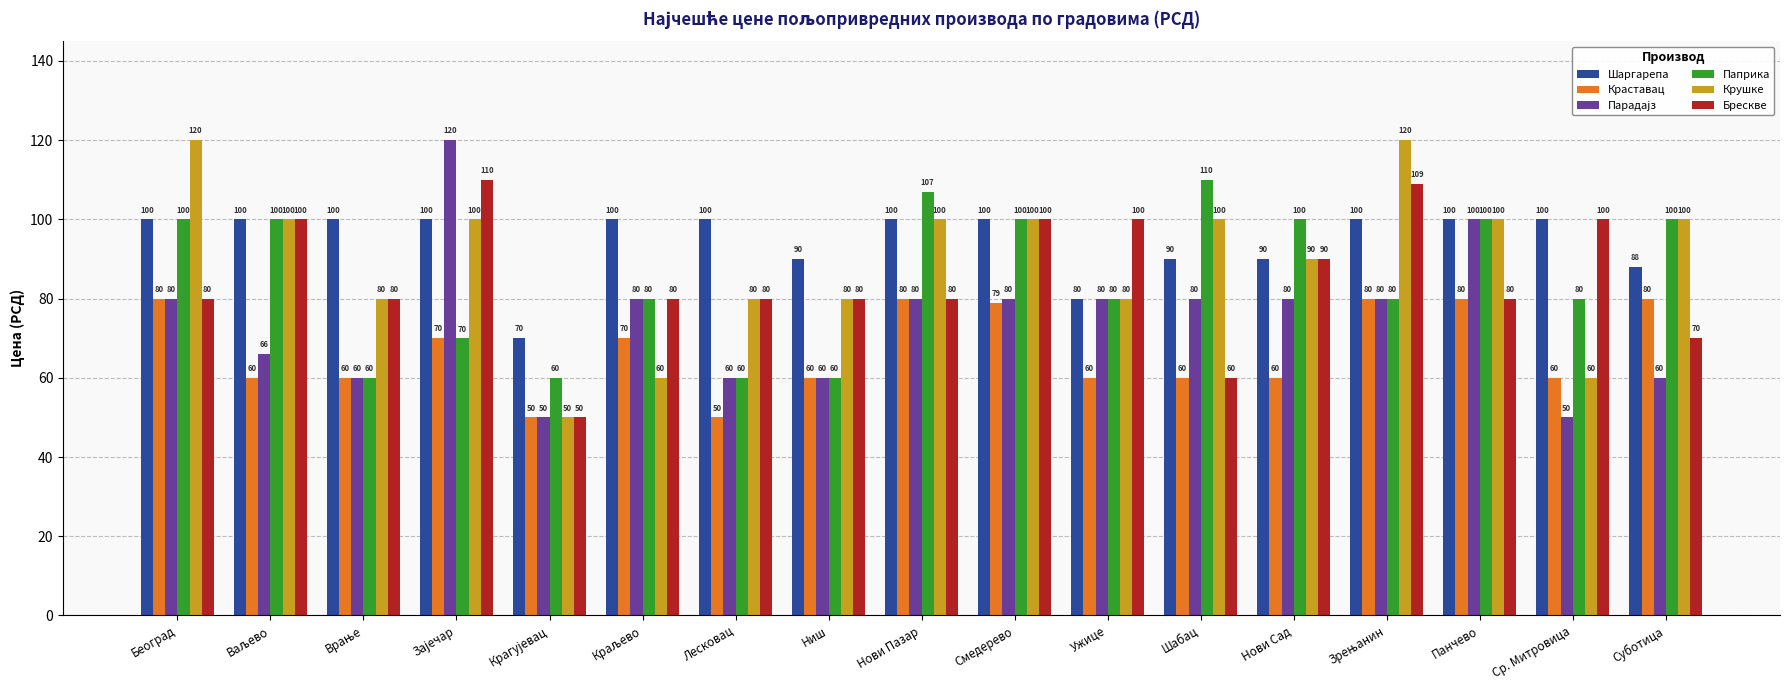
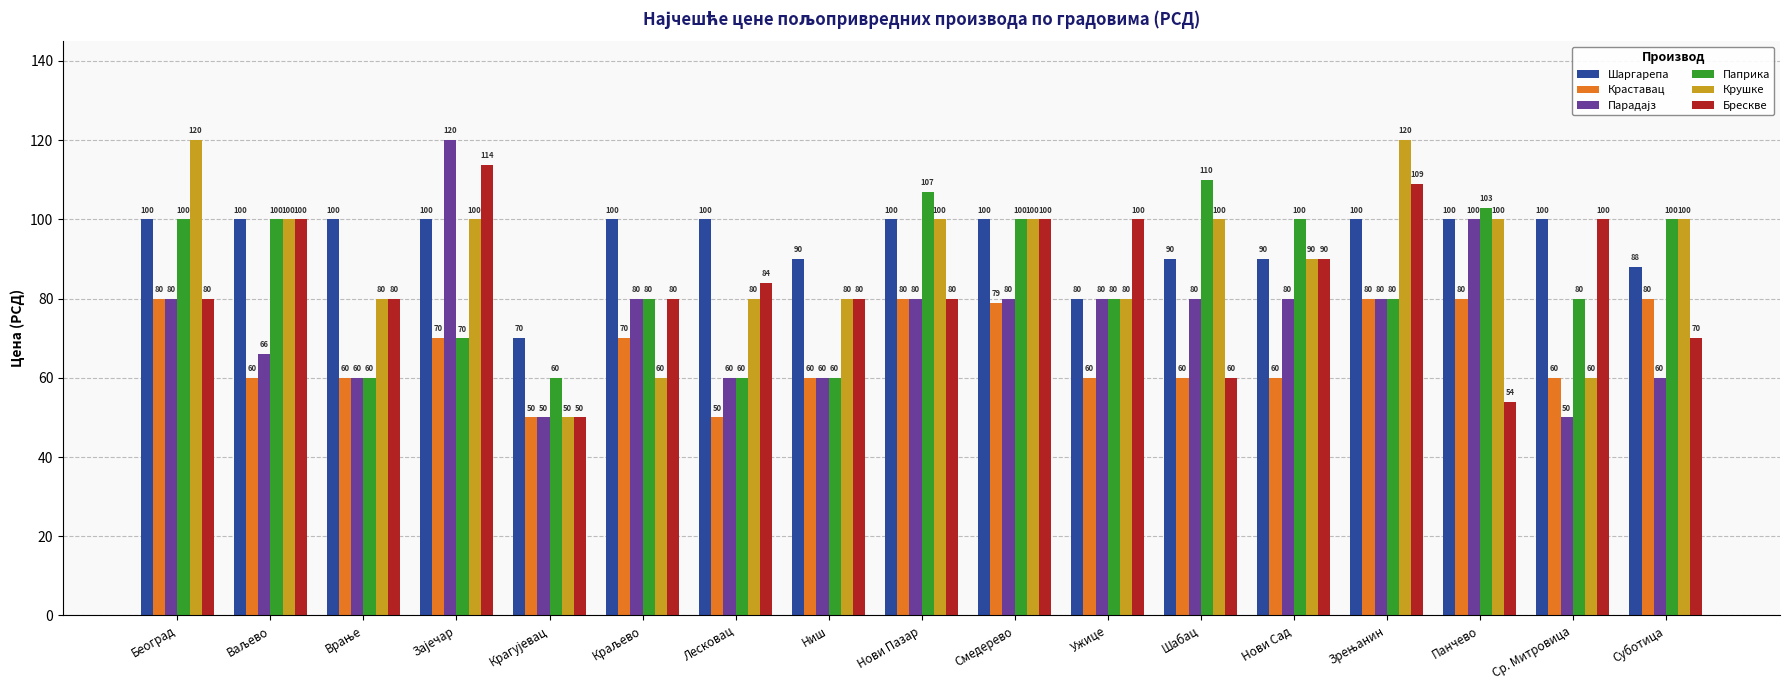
  {
    "Шаргарепа": {
      "Београд": 100,
      "Ваљево": 100,
      "Врање": 100,
      "Зајечар": 100,
      "Крагујевац": 70,
      "Краљево": 100,
      "Лесковац": 100,
      "Ниш": 90,
      "Нови Пазар": 100,
      "Смедерево": 100,
      "Ужице": 80,
      "Шабац": 90,
      "Нови Сад": 90,
      "Зрењанин": 100,
      "Панчево": 100,
      "Ср. Митровица": 100,
      "Суботица": 88
    },
    "Парадајз": {
      "Београд": 80,
      "Ваљево": 66,
      "Врање": 60,
      "Зајечар": 120,
      "Крагујевац": 50,
      "Краљево": 80,
      "Лесковац": 60,
      "Ниш": 60,
      "Нови Пазар": 80,
      "Смедерево": 80,
      "Ужице": 80,
      "Шабац": 80,
      "Нови Сад": 80,
      "Зрењанин": 80,
      "Панчево": 100,
      "Ср. Митровица": 50,
      "Суботица": 60
    },
    "Паприка": {
      "Београд": 100,
      "Ваљево": 100,
      "Врање": 60,
      "Зајечар": 70,
      "Крагујевац": 60,
      "Краљево": 80,
      "Лесковац": 60,
      "Ниш": 60,
      "Нови Пазар": 107,
      "Смедерево": 100,
      "Ужице": 80,
      "Шабац": 110,
      "Нови Сад": 100,
      "Зрењанин": 80,
-     "Панчево": 100,
+     "Панчево": 103,
      "Ср. Митровица": 80,
      "Суботица": 100
    },
    "Брескве": {
      "Београд": 80,
      "Ваљево": 100,
      "Врање": 80,
-     "Зајечар": 110,
+     "Зајечар": 114,
      "Крагујевац": 50,
      "Краљево": 80,
-     "Лесковац": 80,
+     "Лесковац": 84,
      "Ниш": 80,
      "Нови Пазар": 80,
      "Смедерево": 100,
      "Ужице": 100,
      "Шабац": 60,
      "Нови Сад": 90,
      "Зрењанин": 109,
-     "Панчево": 80,
+     "Панчево": 54,
      "Ср. Митровица": 100,
      "Суботица": 70
    }
  }
